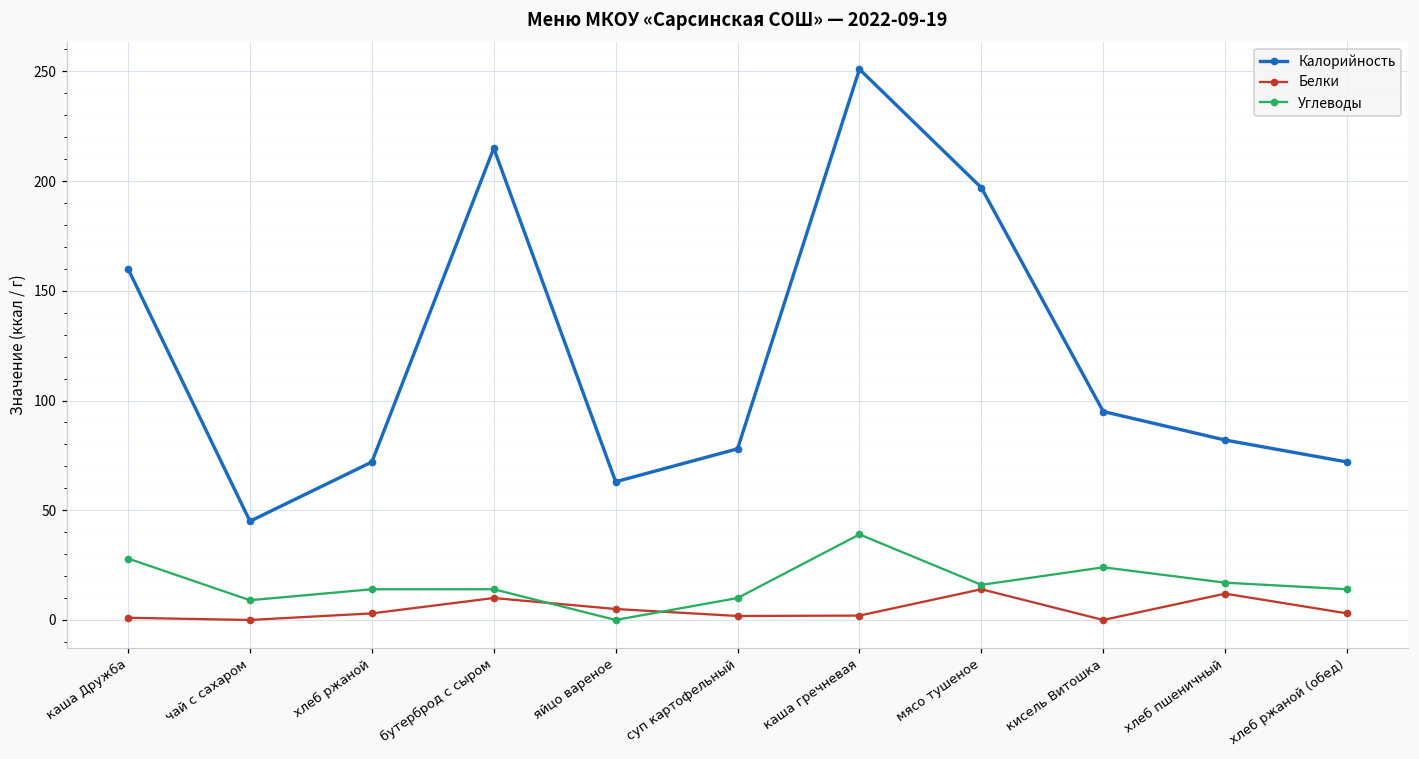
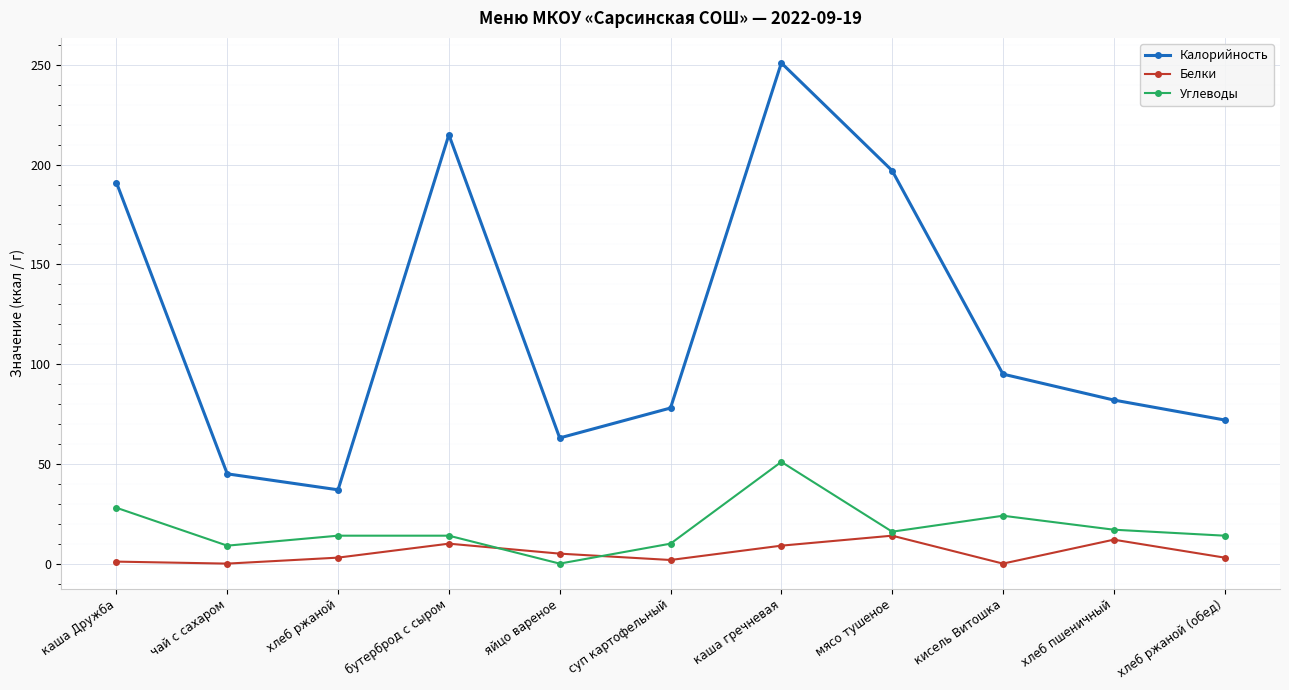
  {
    "Калорийность": {
-     "каша Дружба": 160,
+     "каша Дружба": 191,
      "чай с сахаром": 45,
-     "хлеб ржаной": 72,
+     "хлеб ржаной": 37,
      "бутерброд с сыром": 215,
      "яйцо вареное": 63,
      "суп картофельный": 78,
      "каша гречневая": 251,
      "мясо тушеное": 197,
      "кисель Витошка": 95,
      "хлеб пшеничный": 82,
      "хлеб ржаной (обед)": 72
    },
    "Белки": {
      "каша Дружба": 1,
      "чай с сахаром": 0,
      "хлеб ржаной": 3,
      "бутерброд с сыром": 10,
      "яйцо вареное": 5,
      "суп картофельный": 2,
-     "каша гречневая": 2,
+     "каша гречневая": 9,
      "мясо тушеное": 14,
      "кисель Витошка": 0,
      "хлеб пшеничный": 12,
      "хлеб ржаной (обед)": 3
    },
    "Углеводы": {
      "каша Дружба": 28,
      "чай с сахаром": 9,
      "хлеб ржаной": 14,
      "бутерброд с сыром": 14,
      "яйцо вареное": 0,
      "суп картофельный": 10,
-     "каша гречневая": 39,
+     "каша гречневая": 51,
      "мясо тушеное": 16,
      "кисель Витошка": 24,
      "хлеб пшеничный": 17,
      "хлеб ржаной (обед)": 14
    }
  }
